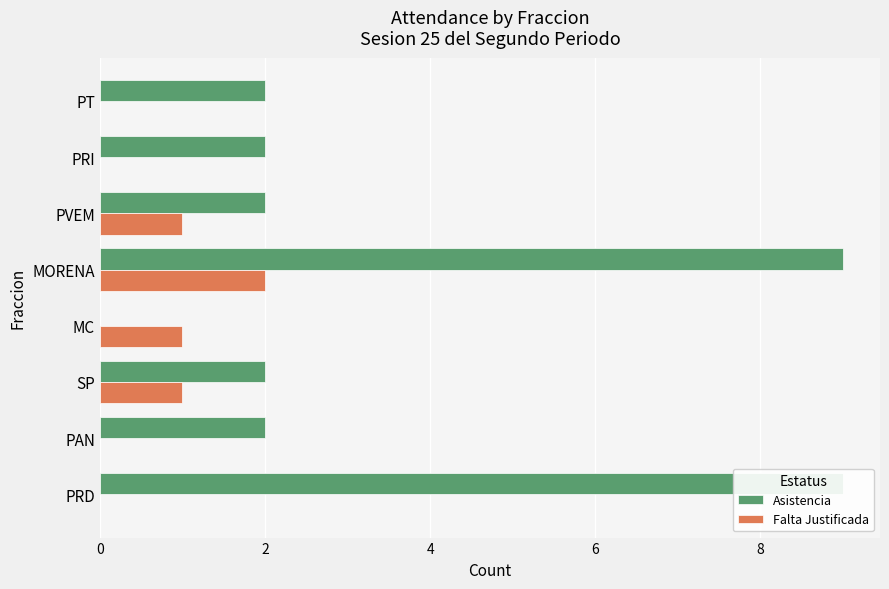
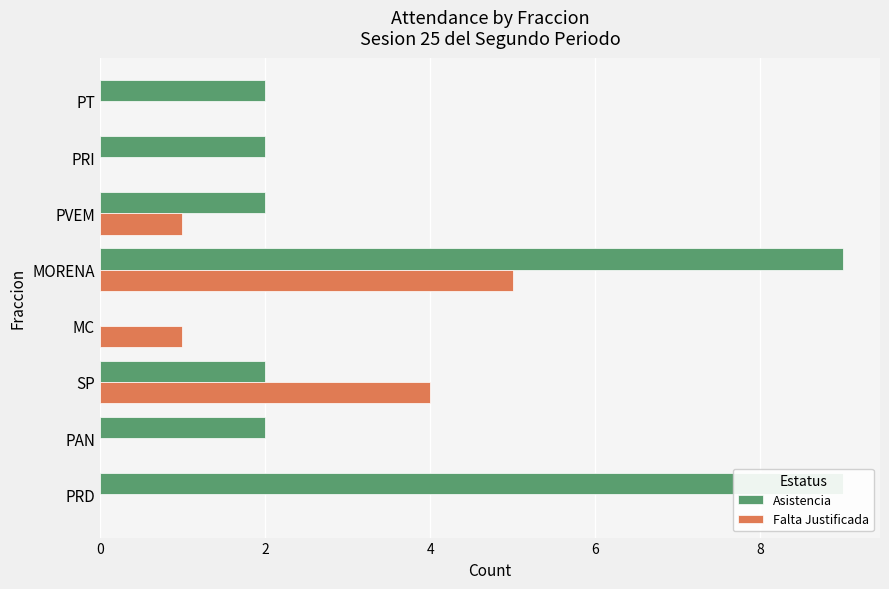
  {
    "Asistencia": {
      "PT": 2,
      "PRI": 2,
      "PVEM": 2,
      "MORENA": 9,
      "MC": 0,
      "SP": 2,
      "PAN": 2
    },
    "Falta Justificada": {
      "PT": 0,
      "PRI": 0,
      "PVEM": 1,
-     "MORENA": 2,
+     "MORENA": 5,
      "MC": 1,
-     "SP": 1,
+     "SP": 4,
      "PAN": 0,
      "PRD": 0
    }
  }
